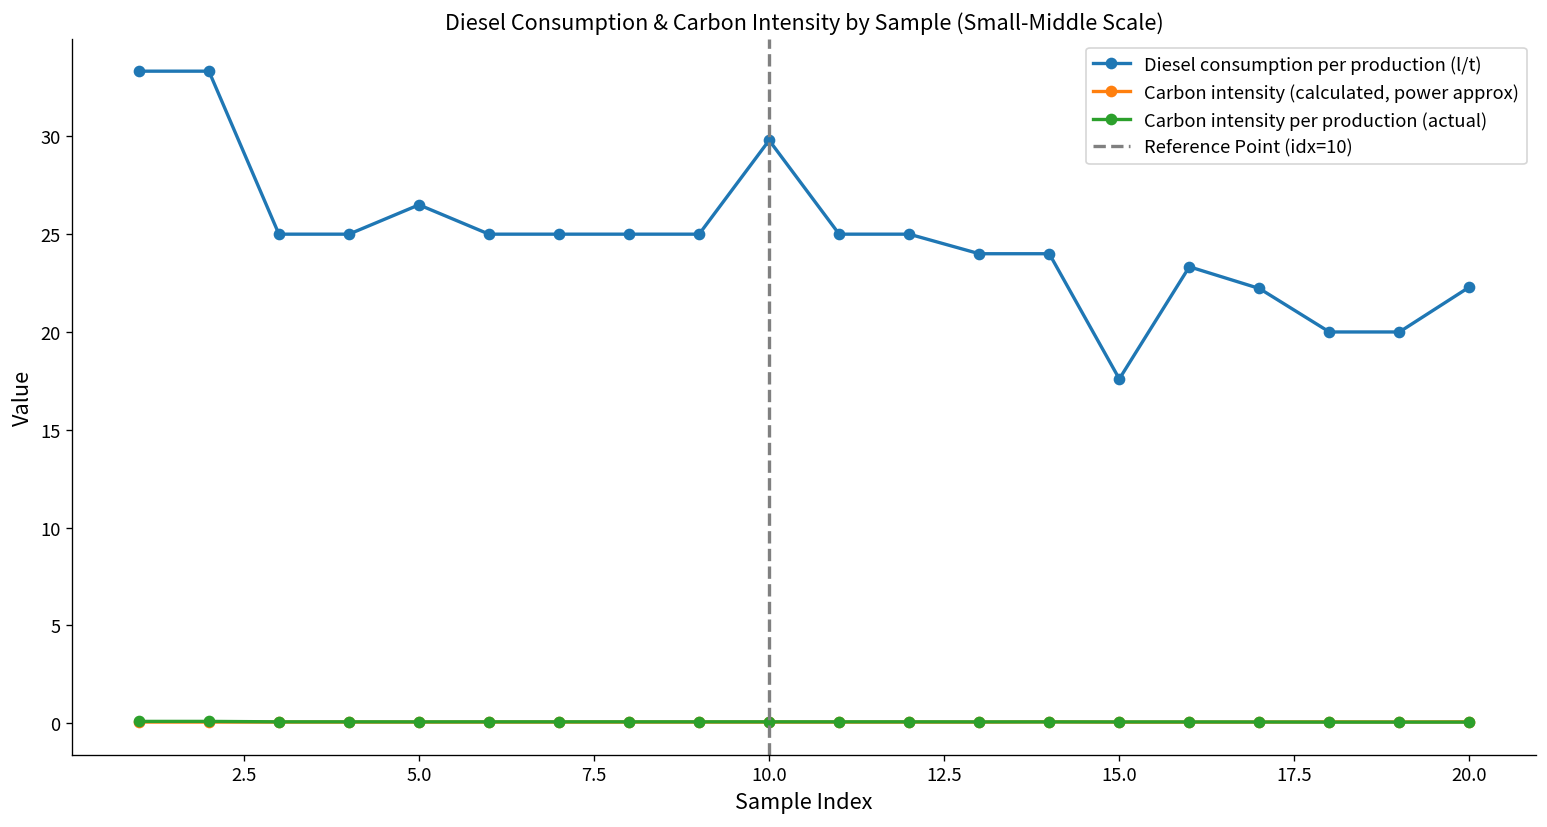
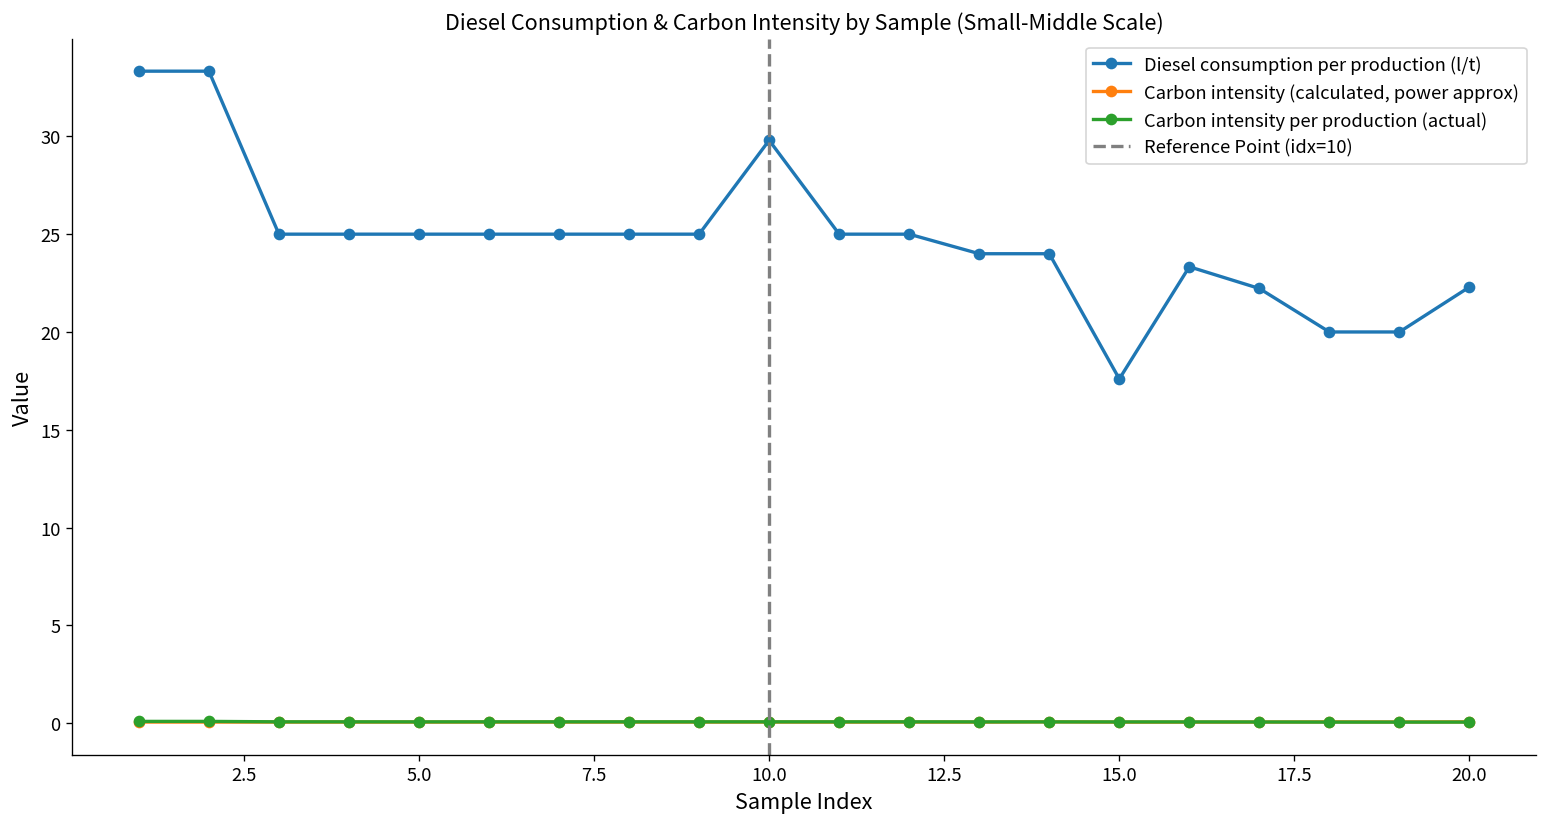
  {
    "Diesel consumption per production (l/t)": {
-     "5.0": 26.5,
+     "5.0": 25.0,
      "10.0": 29.8,
      "15.0": 17.6,
      "20.0": 22.3
    }
  }
